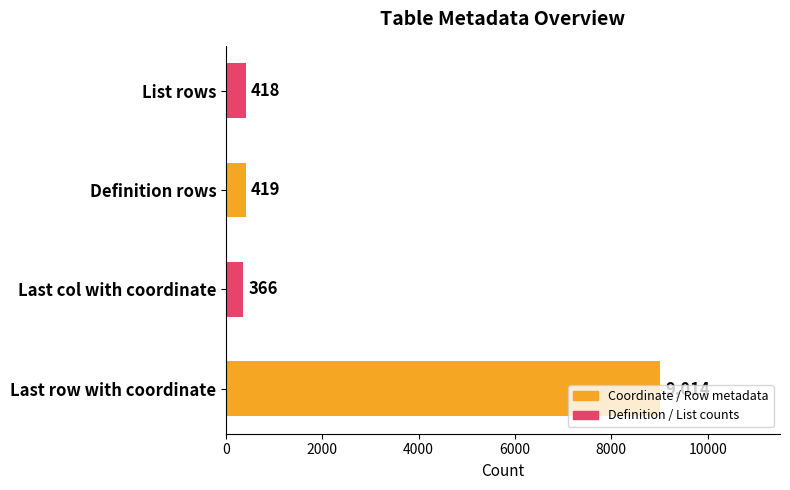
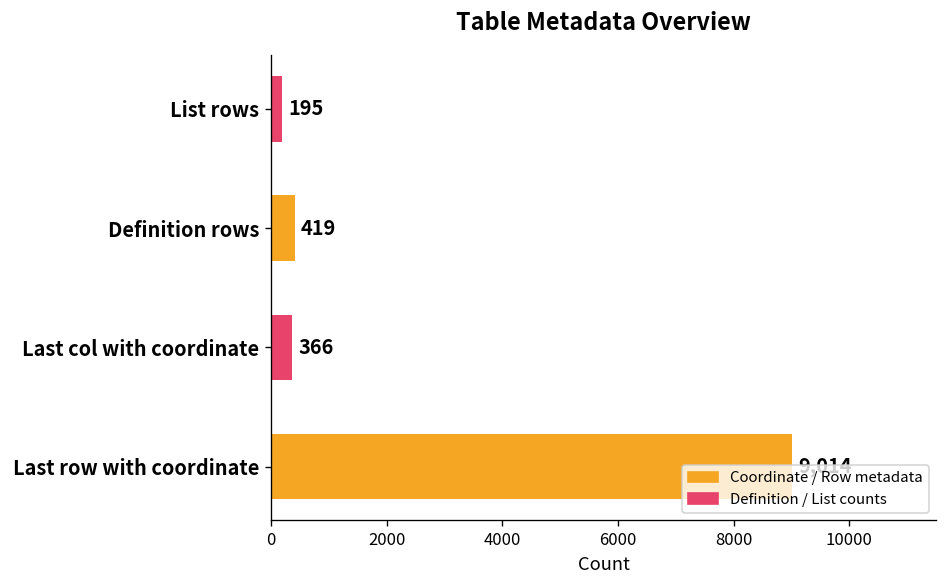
  {
-   "List rows": 418,
+   "List rows": 195,
    "Definition rows": 419,
    "Last col with coordinate": 366
  }
